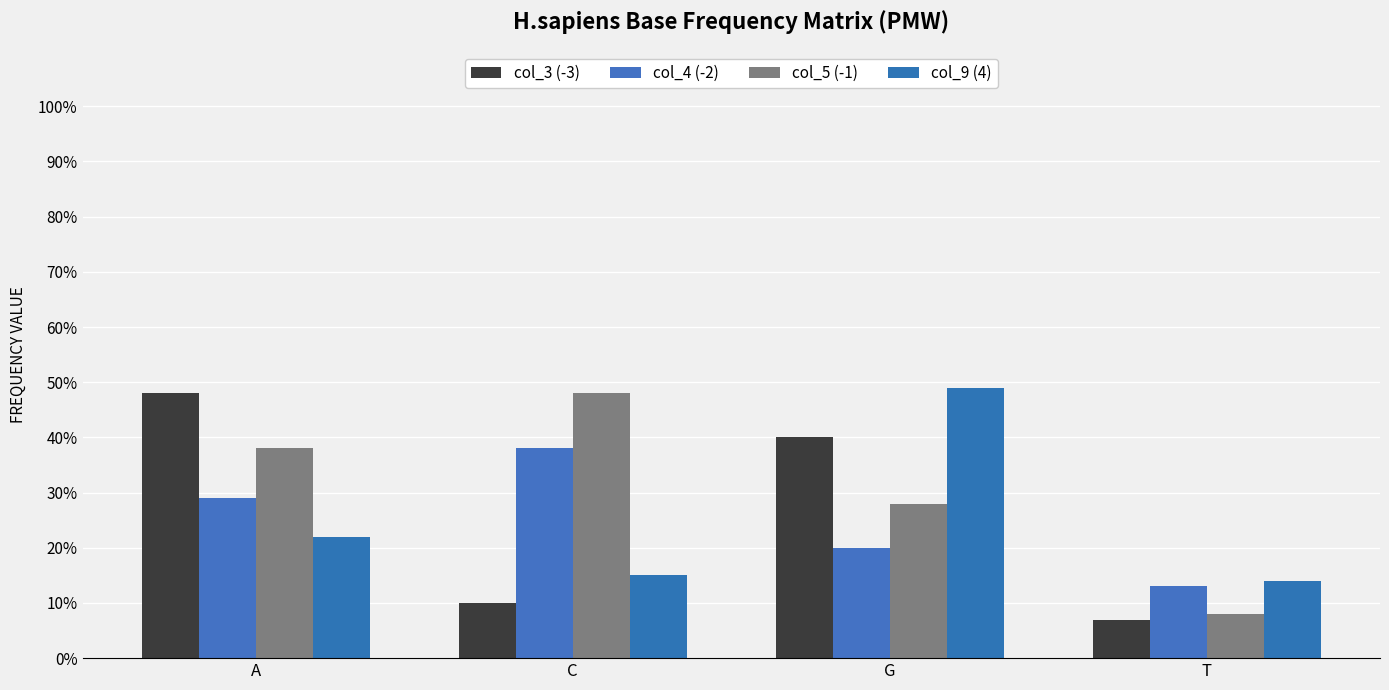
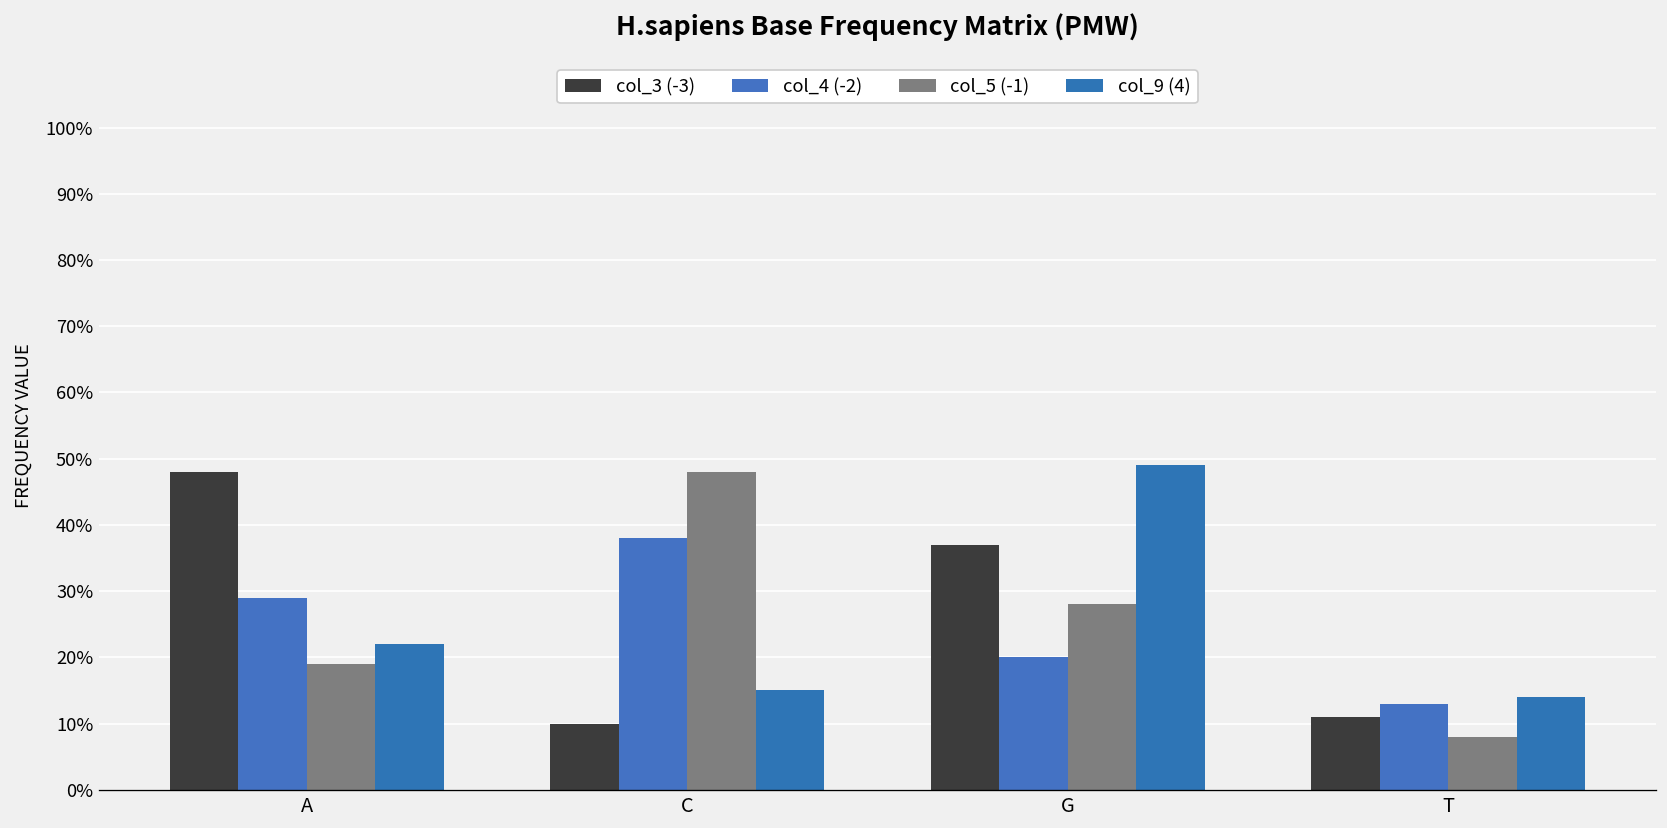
  {
    "col_3 (-3)": {
      "A": "48%",
      "C": "10%",
-     "G": "40%",
-     "T": "7%"
+     "G": "37%",
+     "T": "11%"
    },
    "col_5 (-1)": {
-     "A": "38%",
+     "A": "19%",
      "C": "48%",
      "G": "28%",
      "T": "8%"
    }
  }
